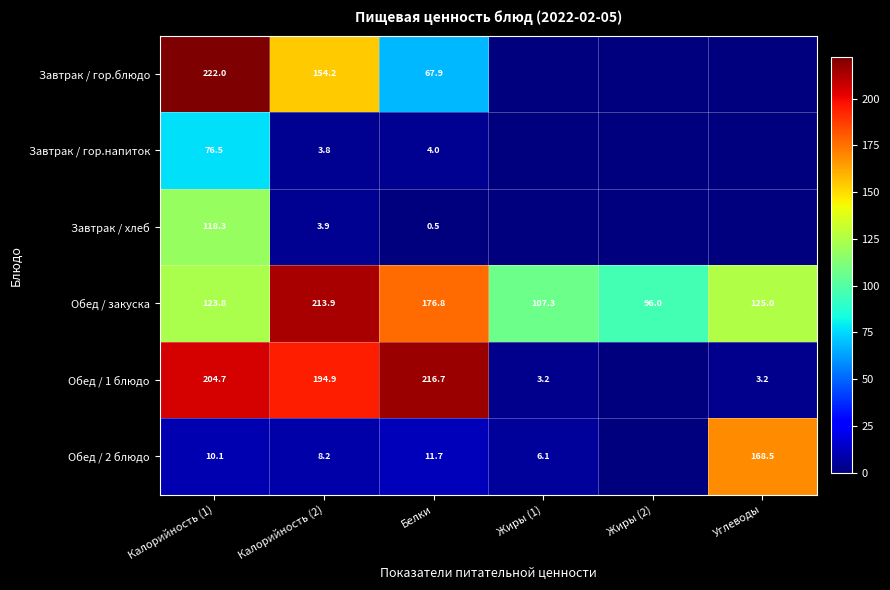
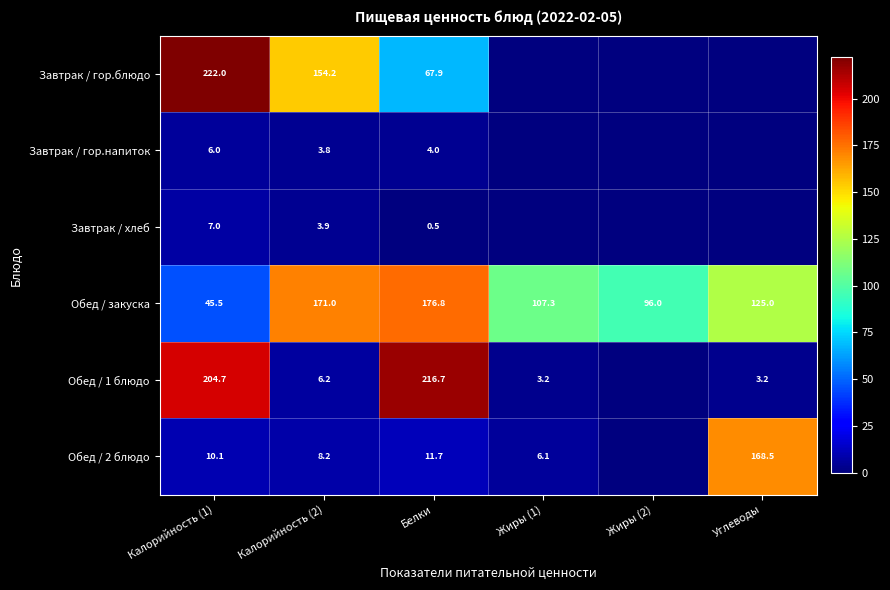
  {
    "Завтрак / гор.блюдо": {
      "Калорийность (1)": 222.0,
      "Калорийность (2)": 154.2,
      "Белки": 67.9
    },
    "Завтрак / гор.напиток": {
-     "Калорийность (1)": 76.5,
+     "Калорийность (1)": 6.0,
      "Калорийность (2)": 3.8,
      "Белки": 4.0
    },
    "Завтрак / хлеб": {
-     "Калорийность (1)": 118.3,
+     "Калорийность (1)": 7.0,
      "Калорийность (2)": 3.9,
      "Белки": 0.5
    },
    "Обед / закуска": {
-     "Калорийность (1)": 123.8,
-     "Калорийность (2)": 213.9,
+     "Калорийность (1)": 45.5,
+     "Калорийность (2)": 171.0,
      "Белки": 176.8,
      "Жиры (1)": 107.3,
      "Жиры (2)": 96.0,
      "Углеводы": 125.0
    },
    "Обед / 1 блюдо": {
      "Калорийность (1)": 204.7,
-     "Калорийность (2)": 194.9,
+     "Калорийность (2)": 6.2,
      "Белки": 216.7,
      "Жиры (1)": 3.2,
      "Углеводы": 3.2
    },
    "Обед / 2 блюдо": {
      "Калорийность (1)": 10.1,
      "Калорийность (2)": 8.2,
      "Белки": 11.7,
      "Жиры (1)": 6.1,
      "Углеводы": 168.5
    }
  }
